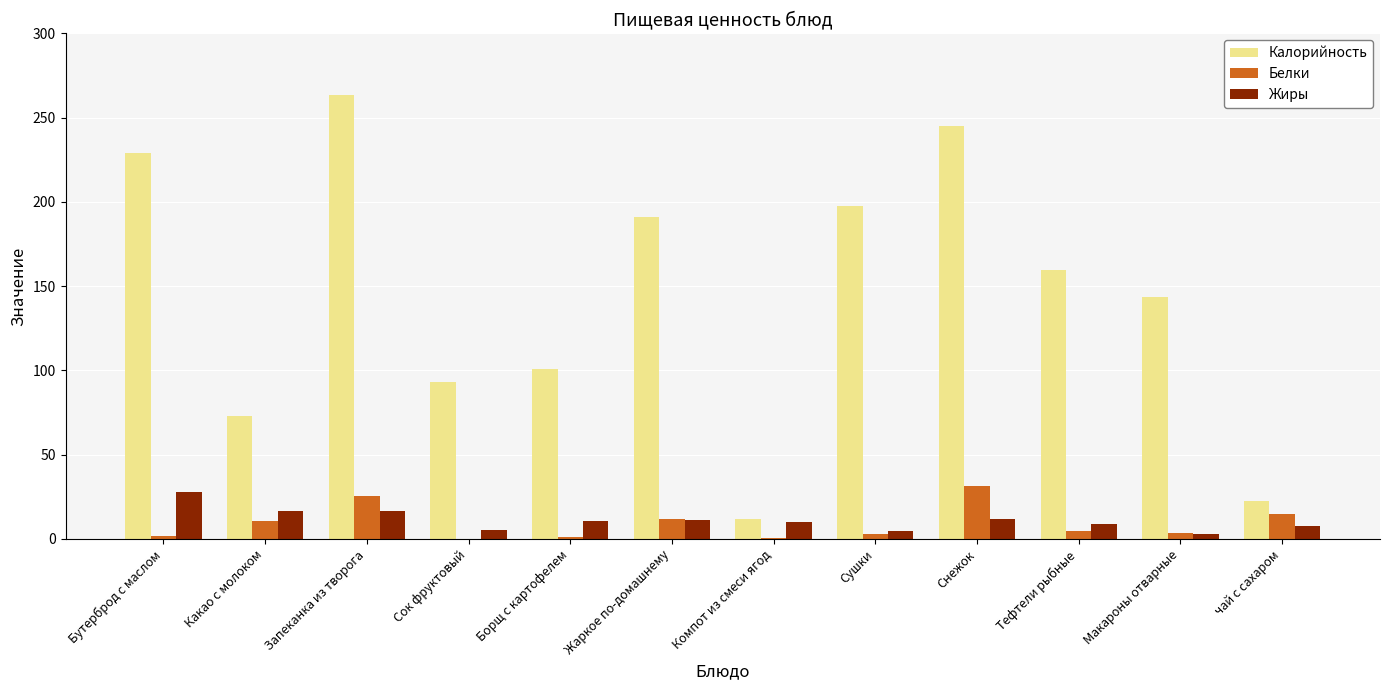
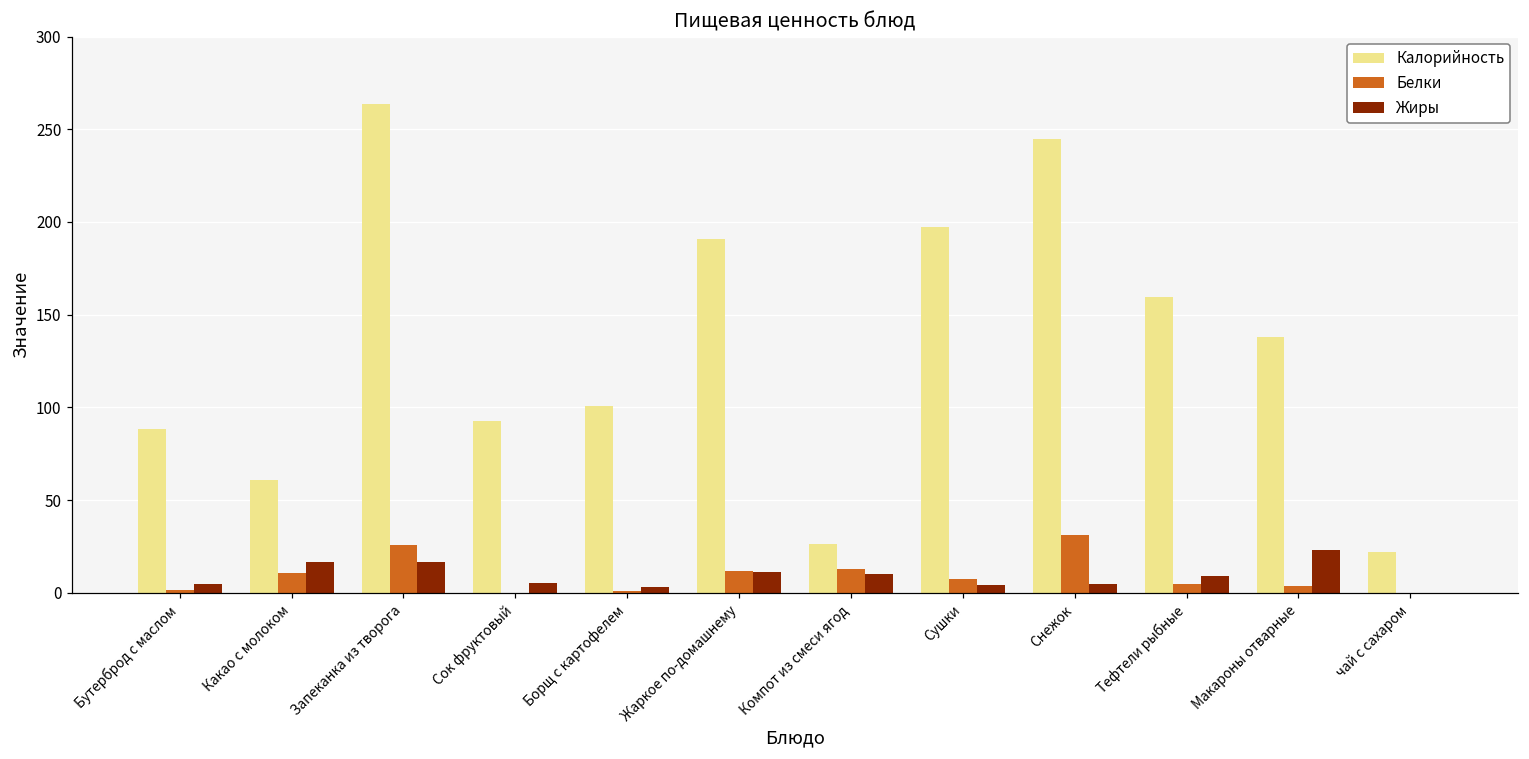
  {
    "Калорийность": {
-     "Бутерброд с маслом": 229,
-     "Какао с молоком": 73,
+     "Бутерброд с маслом": 89,
+     "Какао с молоком": 61,
      "Запеканка из творога": 264,
      "Сок фруктовый": 93,
      "Борщ с картофелем": 101,
      "Жаркое по-домашнему": 191,
-     "Компот из смеси ягод": 12,
+     "Компот из смеси ягод": 27,
      "Сушки": 197,
      "Снежок": 245,
      "Тефтели рыбные": 159,
-     "Макароны отварные": 144,
+     "Макароны отварные": 138,
      "чай с сахаром": 22
    },
    "Белки": {
      "Бутерброд с маслом": 2,
      "Какао с молоком": 11,
      "Запеканка из творога": 26,
      "Сок фруктовый": 0,
      "Жаркое по-домашнему": 12,
-     "Компот из смеси ягод": 0,
-     "Сушки": 3,
+     "Компот из смеси ягод": 13,
+     "Сушки": 8,
      "Снежок": 31,
      "Тефтели рыбные": 5,
      "Макароны отварные": 4,
-     "чай с сахаром": 15
+     "чай с сахаром": 0
    },
    "Жиры": {
-     "Бутерброд с маслом": 28,
+     "Бутерброд с маслом": 5,
      "Какао с молоком": 17,
      "Запеканка из творога": 16,
      "Сок фруктовый": 5,
-     "Борщ с картофелем": 11,
+     "Борщ с картофелем": 3,
      "Жаркое по-домашнему": 11,
      "Компот из смеси ягод": 10,
      "Сушки": 4,
-     "Снежок": 12,
+     "Снежок": 5,
      "Тефтели рыбные": 9,
-     "Макароны отварные": 3,
-     "чай с сахаром": 8
+     "Макароны отварные": 23,
+     "чай с сахаром": 0
    }
  }
